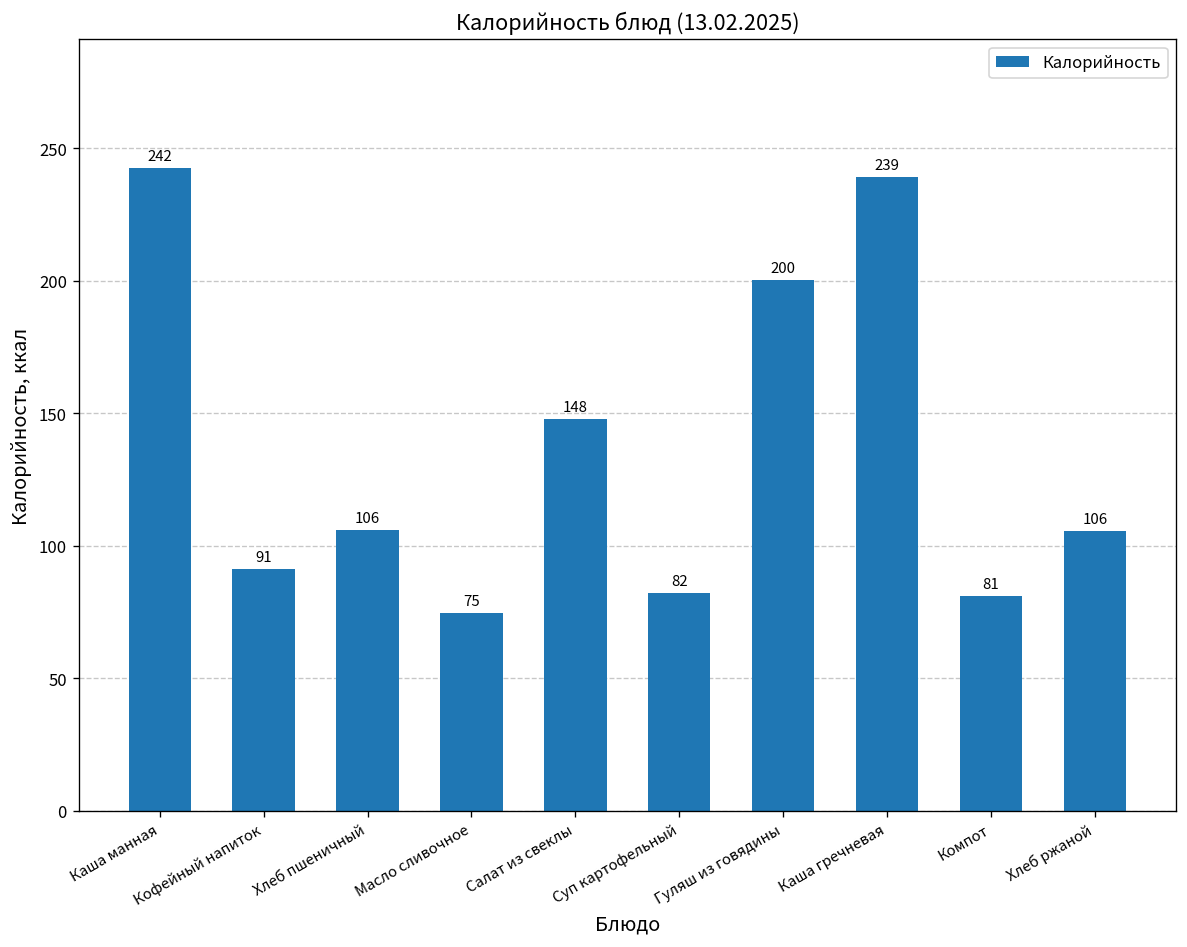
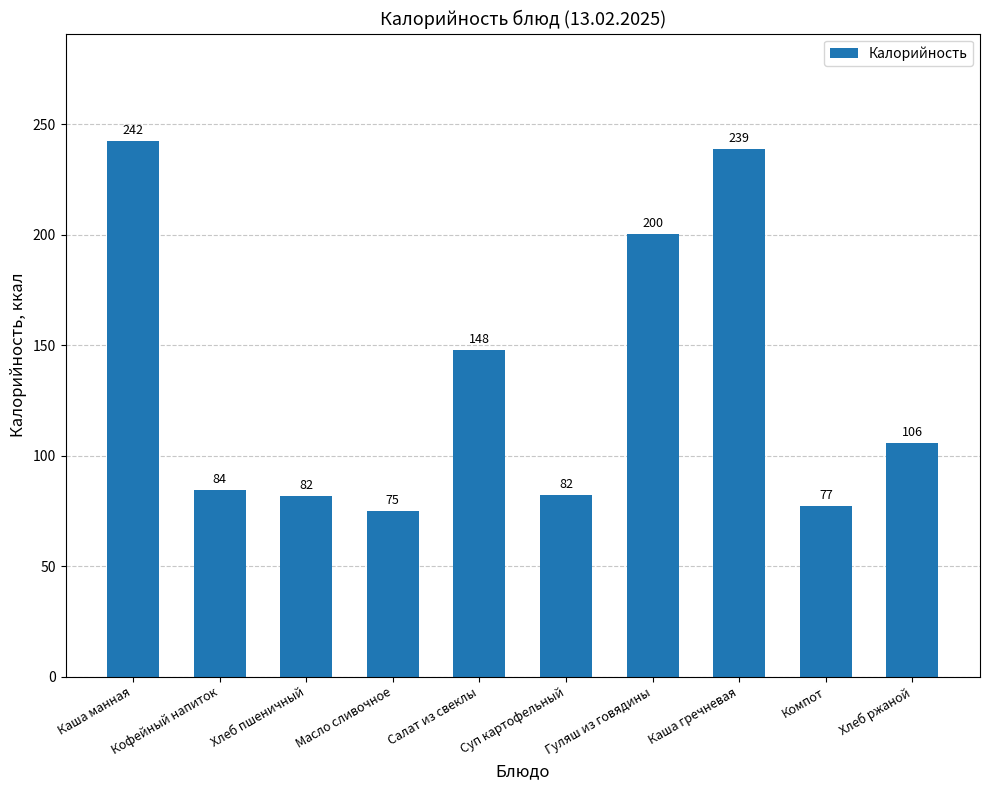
  {
    "Каша манная": 242,
-   "Кофейный напиток": 91,
-   "Хлеб пшеничный": 106,
+   "Кофейный напиток": 84,
+   "Хлеб пшеничный": 82,
    "Масло сливочное": 75,
    "Салат из свеклы": 148,
    "Суп картофельный": 82,
    "Гуляш из говядины": 200,
    "Каша гречневая": 239,
-   "Компот": 81,
+   "Компот": 77,
    "Хлеб ржаной": 106
  }
